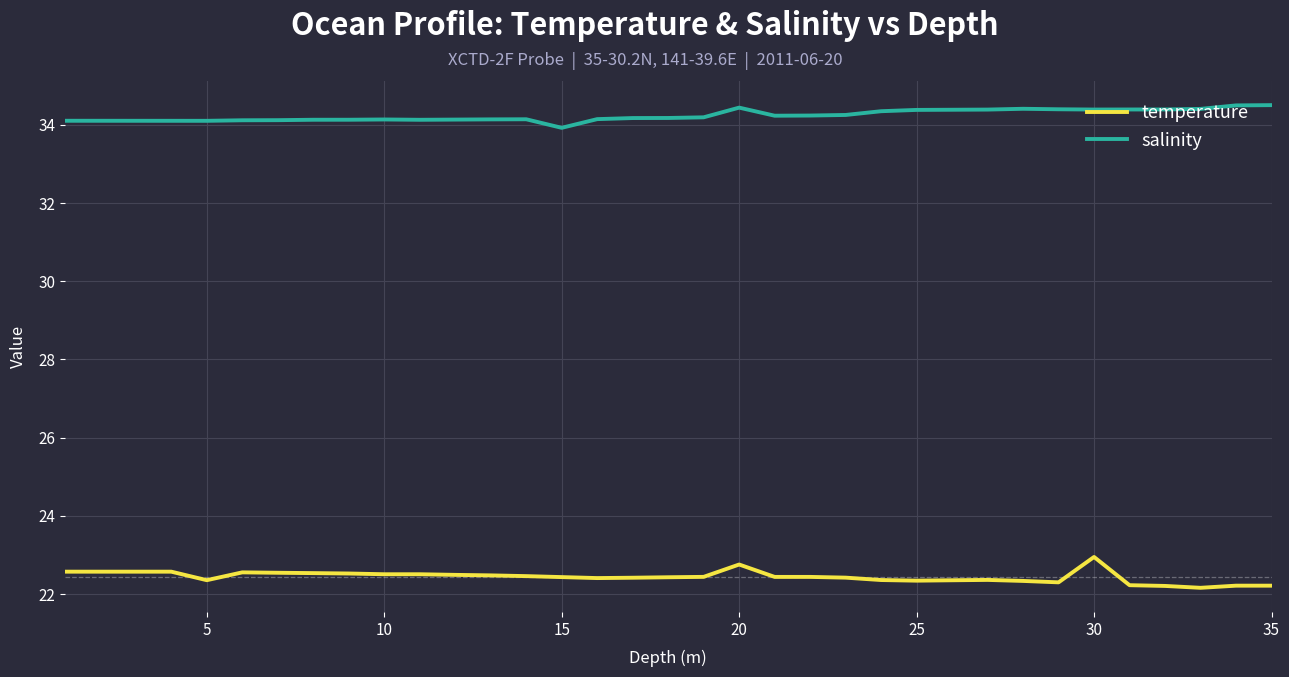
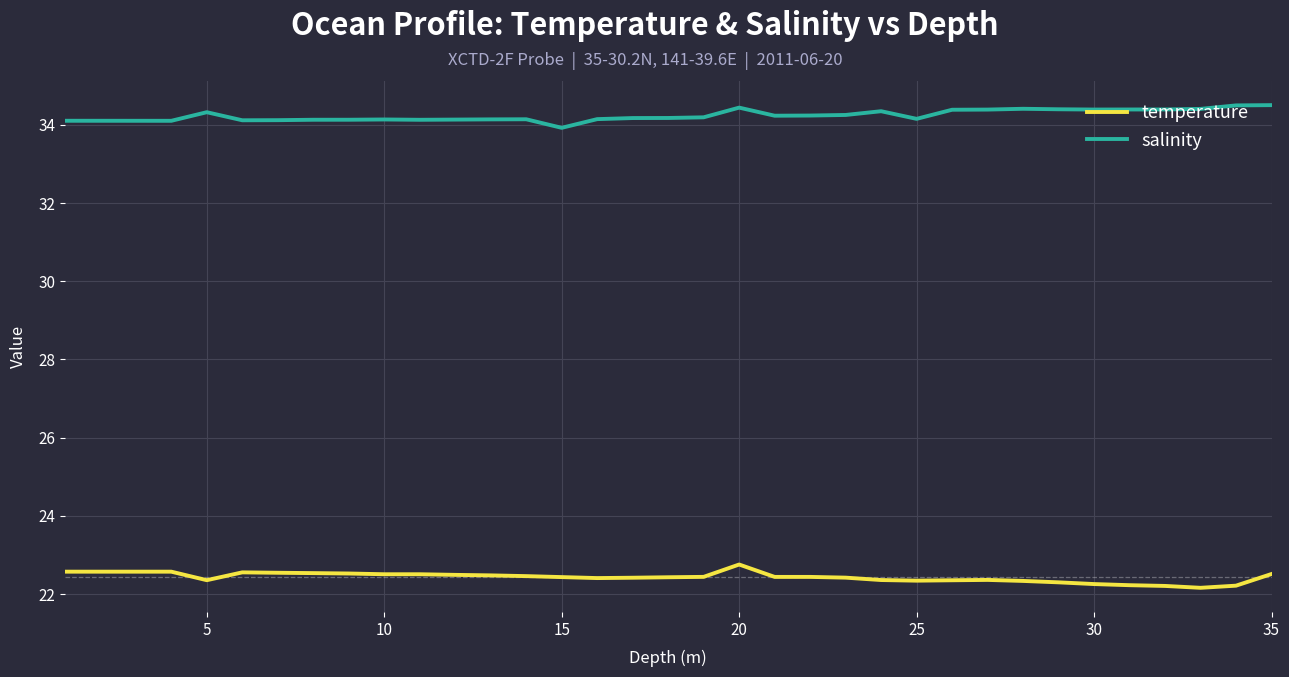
  {
    "temperature": {
      "5": 22.4,
      "10": 22.5,
      "15": 22.4,
      "20": 22.8,
      "25": 22.3,
-     "30": 22.9,
-     "35": 22.2
+     "30": 22.3,
+     "35": 22.5
    },
    "salinity": {
-     "5": 34.1,
+     "5": 34.3,
      "10": 34.1,
      "15": 33.9,
      "20": 34.4,
-     "25": 34.4,
+     "25": 34.2,
      "30": 34.4,
      "35": 34.5
    }
  }
